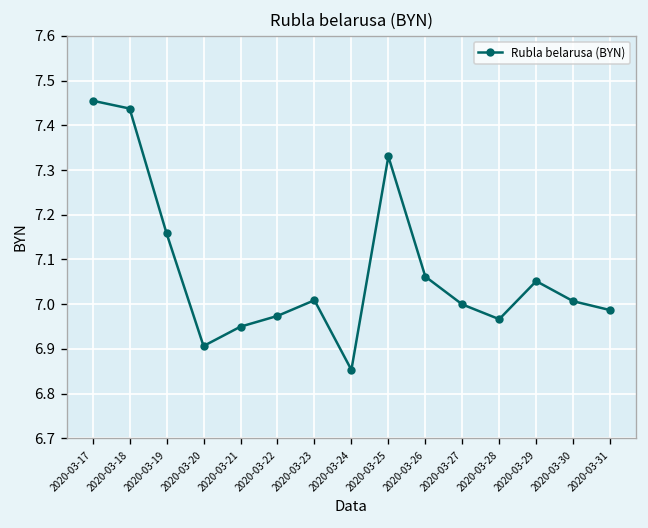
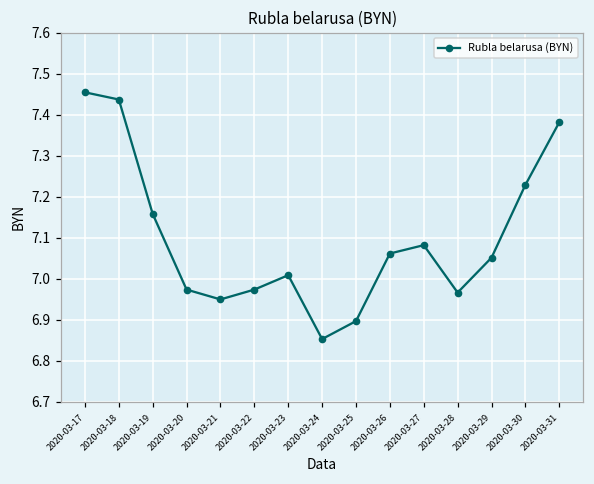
  {
    "2020-03-17": 7.46,
    "2020-03-18": 7.44,
    "2020-03-19": 7.16,
-   "2020-03-20": 6.91,
+   "2020-03-20": 6.97,
    "2020-03-21": 6.95,
    "2020-03-22": 6.97,
    "2020-03-23": 7.01,
    "2020-03-24": 6.85,
-   "2020-03-25": 7.33,
+   "2020-03-25": 6.90,
    "2020-03-26": 7.06,
-   "2020-03-27": 7.00,
+   "2020-03-27": 7.08,
    "2020-03-28": 6.97,
    "2020-03-29": 7.05,
-   "2020-03-30": 7.01,
-   "2020-03-31": 6.99
+   "2020-03-30": 7.23,
+   "2020-03-31": 7.38
  }
